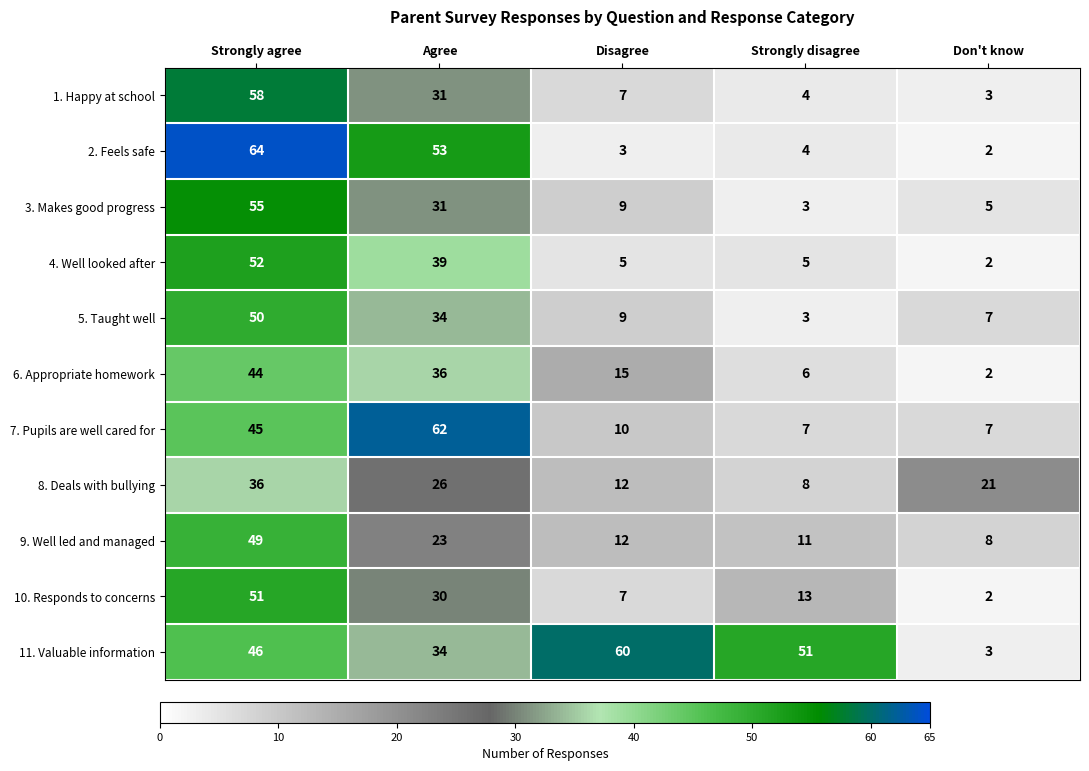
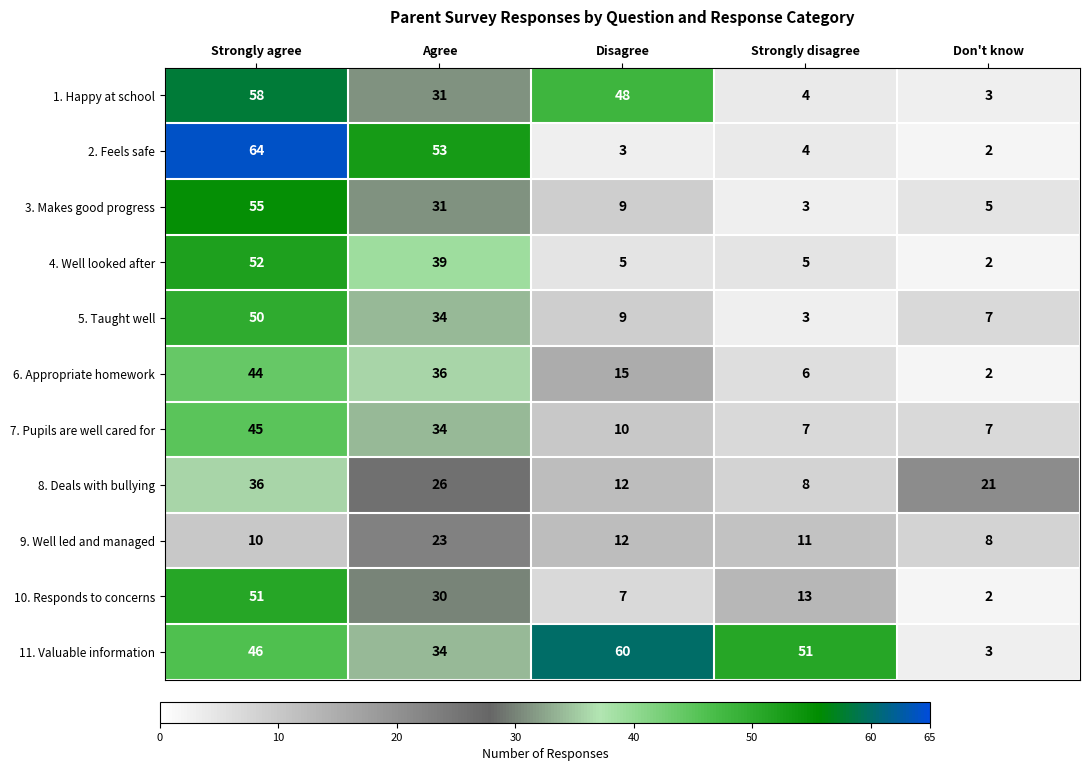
  {
    "1. Happy at school": {
      "Strongly agree": 58,
      "Agree": 31,
-     "Disagree": 7,
+     "Disagree": 48,
      "Strongly disagree": 4,
      "Don't know": 3
    },
    "2. Feels safe": {
      "Strongly agree": 64,
      "Agree": 53,
      "Disagree": 3,
      "Strongly disagree": 4,
      "Don't know": 2
    },
    "3. Makes good progress": {
      "Strongly agree": 55,
      "Agree": 31,
      "Disagree": 9,
      "Strongly disagree": 3,
      "Don't know": 5
    },
    "4. Well looked after": {
      "Strongly agree": 52,
      "Agree": 39,
      "Disagree": 5,
      "Strongly disagree": 5,
      "Don't know": 2
    },
    "5. Taught well": {
      "Strongly agree": 50,
      "Agree": 34,
      "Disagree": 9,
      "Strongly disagree": 3,
      "Don't know": 7
    },
    "6. Appropriate homework": {
      "Strongly agree": 44,
      "Agree": 36,
      "Disagree": 15,
      "Strongly disagree": 6,
      "Don't know": 2
    },
    "7. Pupils are well cared for": {
      "Strongly agree": 45,
-     "Agree": 62,
+     "Agree": 34,
      "Disagree": 10,
      "Strongly disagree": 7,
      "Don't know": 7
    },
    "8. Deals with bullying": {
      "Strongly agree": 36,
      "Agree": 26,
      "Disagree": 12,
      "Strongly disagree": 8,
      "Don't know": 21
    },
    "9. Well led and managed": {
-     "Strongly agree": 49,
+     "Strongly agree": 10,
      "Agree": 23,
      "Disagree": 12,
      "Strongly disagree": 11,
      "Don't know": 8
    },
    "10. Responds to concerns": {
      "Strongly agree": 51,
      "Agree": 30,
      "Disagree": 7,
      "Strongly disagree": 13,
      "Don't know": 2
    },
    "11. Valuable information": {
      "Strongly agree": 46,
      "Agree": 34,
      "Disagree": 60,
      "Strongly disagree": 51,
      "Don't know": 3
    }
  }
